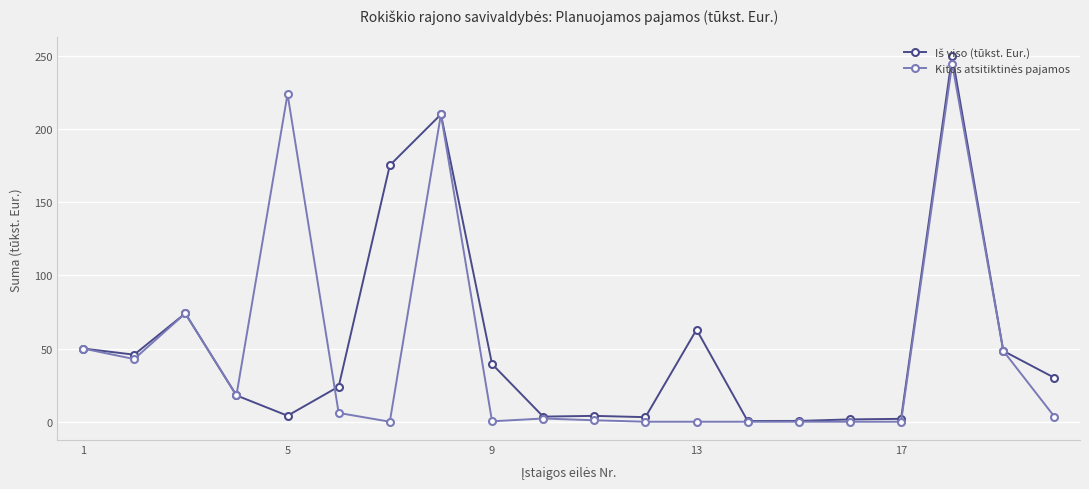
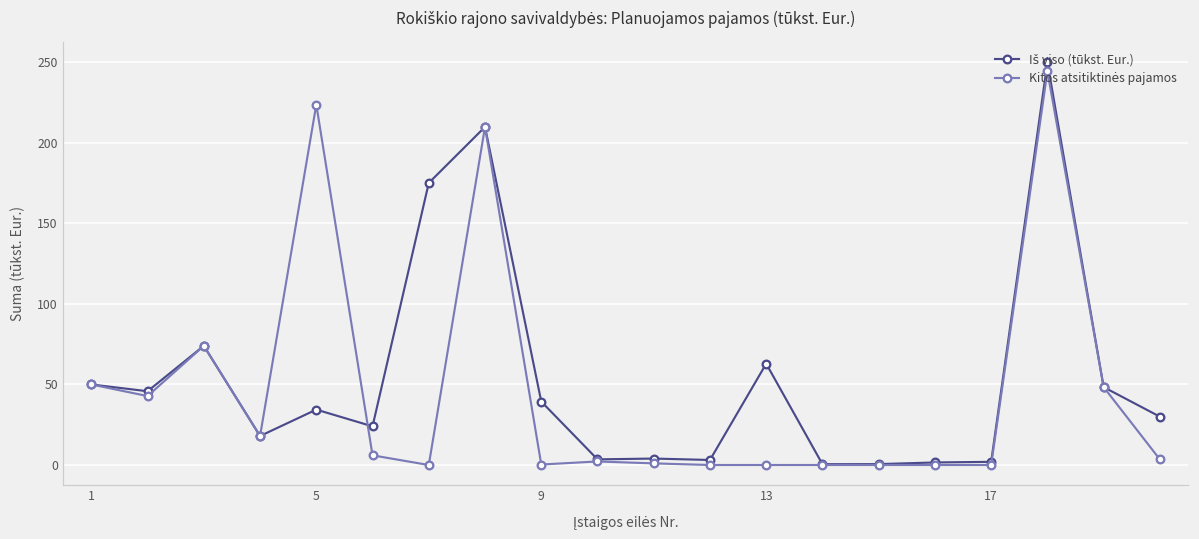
  {
    "Iš viso (tūkst. Eur.)": {
-     "5": 4,
+     "5": 34,
      "9": 39,
      "13": 63,
      "17": 2
    },
    "Kitos atsitiktinės pajamos": {
      "5": 224,
      "9": 0,
      "13": 0,
      "17": 0
    }
  }
